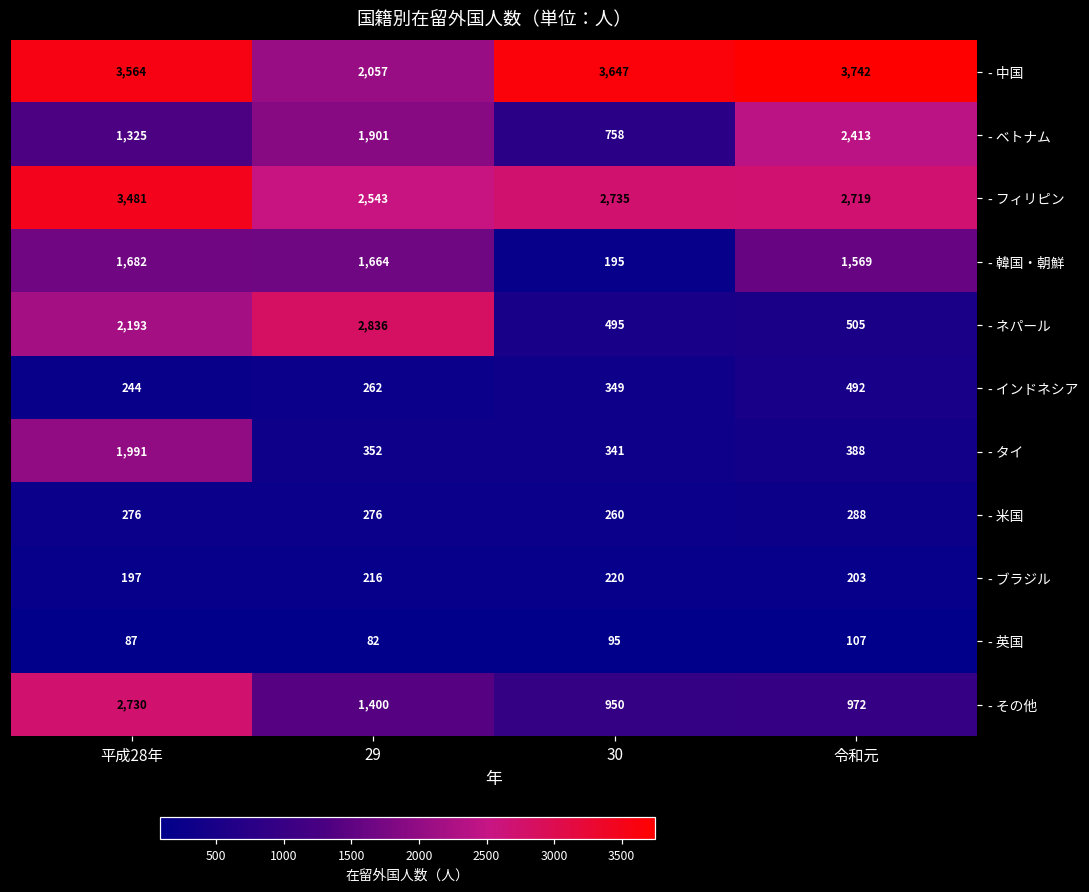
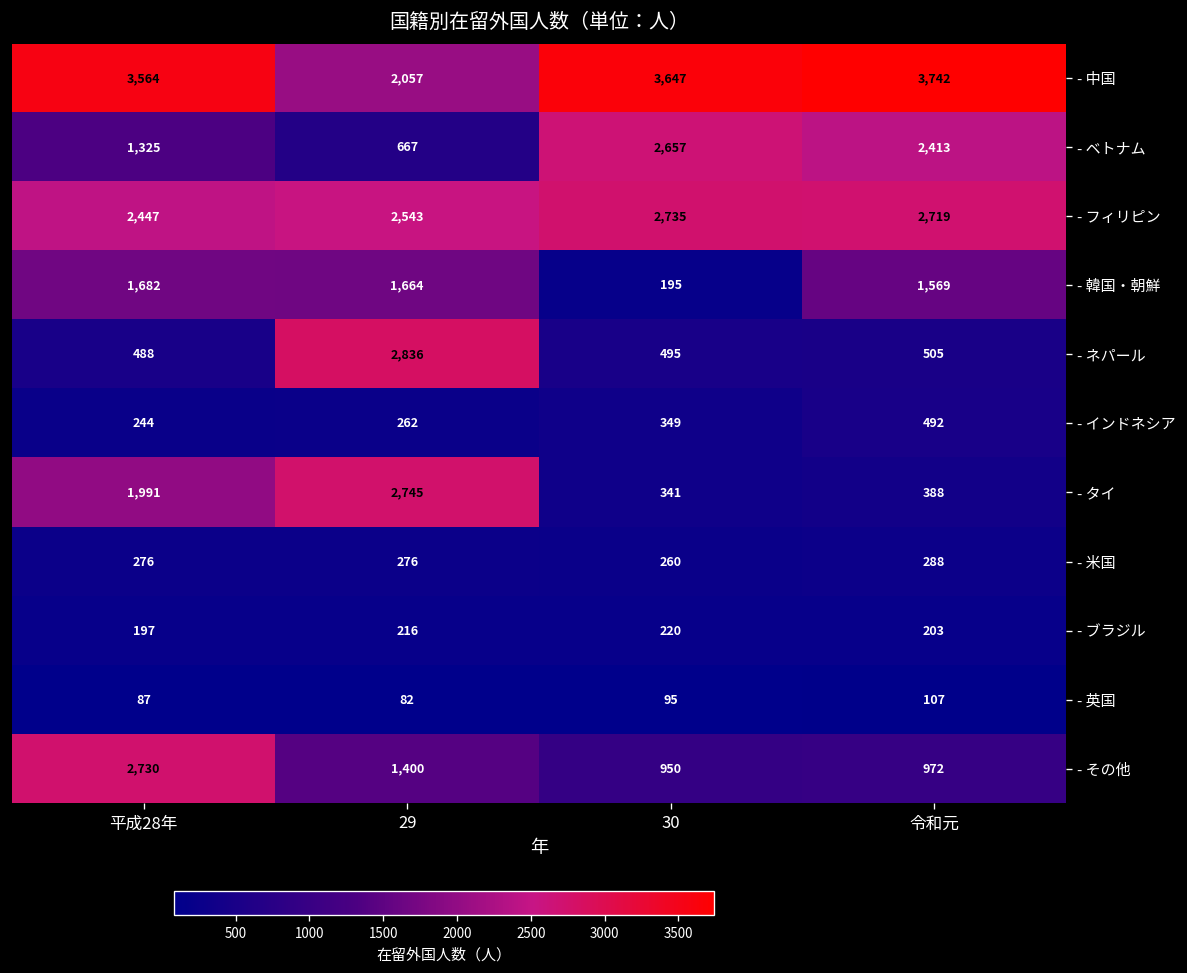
  {
    "- 中国": {
      "平成28年": "3,564",
      "29": "2,057",
      "30": "3,647",
      "令和元": "3,742"
    },
    "- ベトナム": {
      "平成28年": "1,325",
-     "29": "1,901",
-     "30": "758",
+     "29": "667",
+     "30": "2,657",
      "令和元": "2,413"
    },
    "- フィリピン": {
-     "平成28年": "3,481",
+     "平成28年": "2,447",
      "29": "2,543",
      "30": "2,735",
      "令和元": "2,719"
    },
    "- 韓国・朝鮮": {
      "平成28年": "1,682",
      "29": "1,664",
      "30": "195",
      "令和元": "1,569"
    },
    "- ネパール": {
-     "平成28年": "2,193",
+     "平成28年": "488",
      "29": "2,836",
      "30": "495",
      "令和元": "505"
    },
    "- インドネシア": {
      "平成28年": "244",
      "29": "262",
      "30": "349",
      "令和元": "492"
    },
    "- タイ": {
      "平成28年": "1,991",
-     "29": "352",
+     "29": "2,745",
      "30": "341",
      "令和元": "388"
    },
    "- 米国": {
      "平成28年": "276",
      "29": "276",
      "30": "260",
      "令和元": "288"
    },
    "- ブラジル": {
      "平成28年": "197",
      "29": "216",
      "30": "220",
      "令和元": "203"
    },
    "- 英国": {
      "平成28年": "87",
      "29": "82",
      "30": "95",
      "令和元": "107"
    },
    "- その他": {
      "平成28年": "2,730",
      "29": "1,400",
      "30": "950",
      "令和元": "972"
    }
  }
